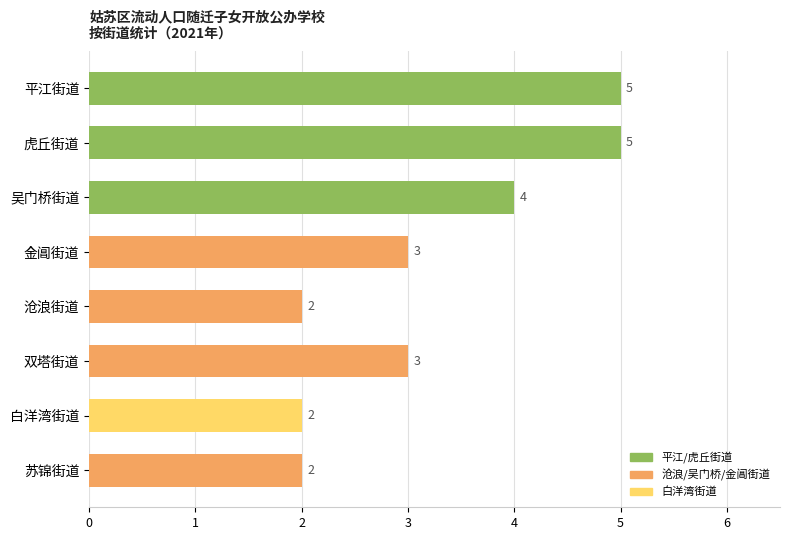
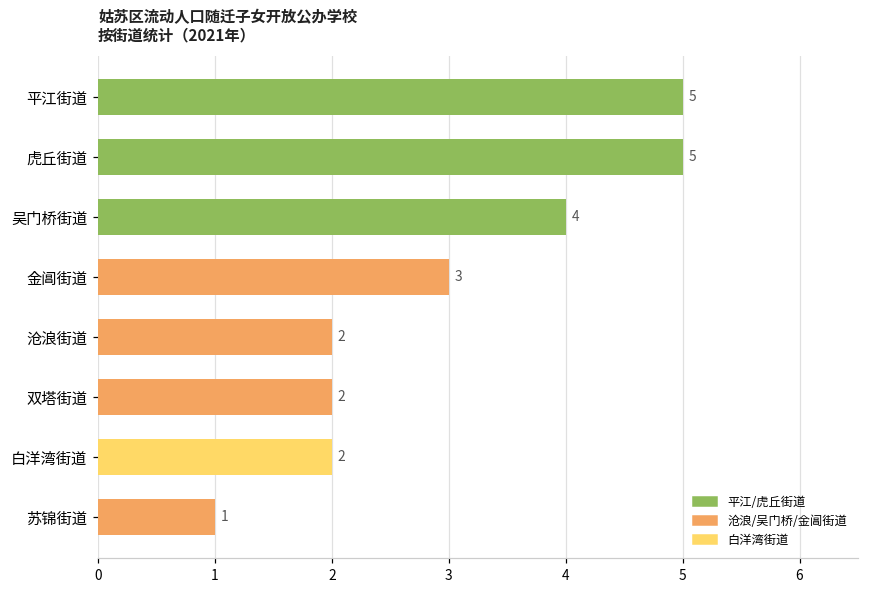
  {
    "平江街道": 5,
    "虎丘街道": 5,
    "吴门桥街道": 4,
    "金阊街道": 3,
    "沧浪街道": 2,
-   "双塔街道": 3,
+   "双塔街道": 2,
    "白洋湾街道": 2,
-   "苏锦街道": 2
+   "苏锦街道": 1
  }
